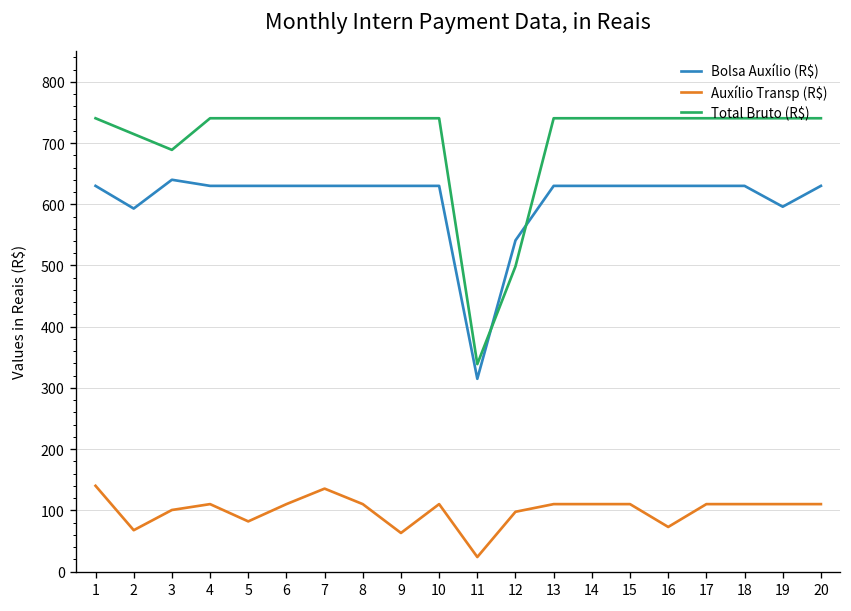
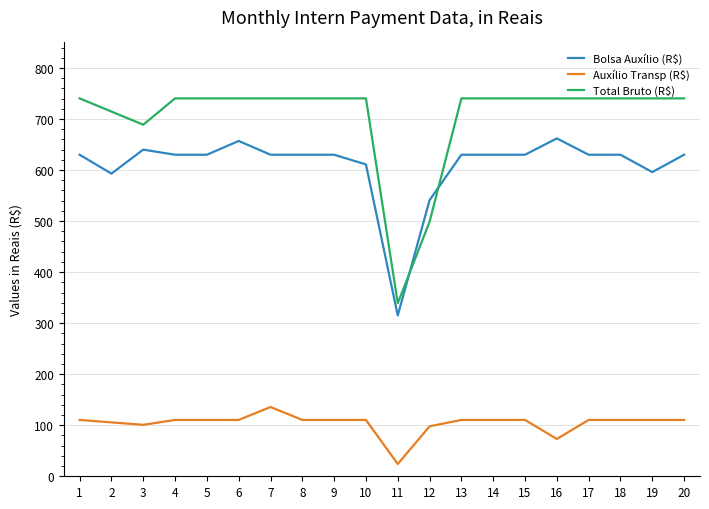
  {
    "Bolsa Auxílio (R$)": {
      "1": 630,
      "2": 590,
      "3": 640,
      "4": 630,
      "5": 630,
-     "6": 630,
+     "6": 660,
      "7": 630,
      "8": 630,
      "9": 630,
-     "10": 630,
+     "10": 610,
      "11": 320,
      "12": 540,
      "13": 630,
      "14": 630,
      "15": 630,
-     "16": 630,
+     "16": 660,
      "17": 630,
      "18": 630,
      "19": 600,
      "20": 630
    },
    "Auxílio Transp (R$)": {
-     "1": 140,
-     "2": 70,
+     "1": 110,
+     "2": 110,
      "3": 100,
      "4": 110,
-     "5": 80,
+     "5": 110,
      "6": 110,
      "7": 140,
      "8": 110,
-     "9": 60,
+     "9": 110,
      "10": 110,
      "11": 20,
      "12": 100,
      "13": 110,
      "14": 110,
      "15": 110,
      "16": 70,
      "17": 110,
      "18": 110,
      "19": 110,
      "20": 110
    },
    "Total Bruto (R$)": {
      "1": 740,
      "2": 710,
      "3": 690,
      "4": 740,
      "5": 740,
      "6": 740,
      "7": 740,
      "8": 740,
      "9": 740,
      "10": 740,
      "11": 340,
      "12": 500,
      "13": 740,
      "14": 740,
      "15": 740,
      "16": 740,
      "17": 740,
      "18": 740,
      "19": 740,
      "20": 740
    }
  }
